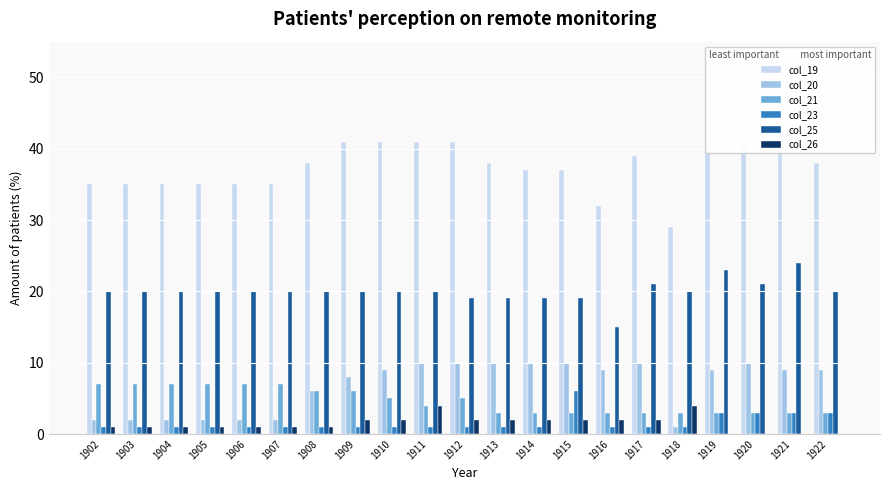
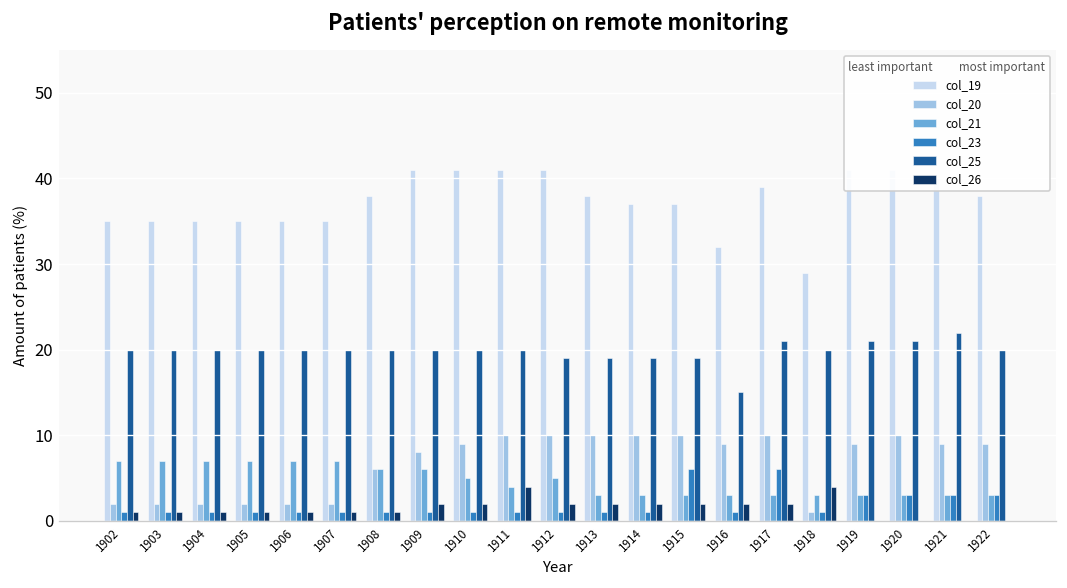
  {
    "col_23": {
      "1902": 1,
      "1903": 1,
      "1904": 1,
      "1905": 1,
      "1906": 1,
      "1907": 1,
      "1908": 1,
      "1909": 1,
      "1910": 1,
      "1911": 1,
      "1912": 1,
      "1913": 1,
      "1914": 1,
      "1915": 6,
      "1916": 1,
-     "1917": 1,
+     "1917": 6,
      "1918": 1,
      "1919": 3,
      "1920": 3,
      "1921": 3,
      "1922": 3
    },
    "col_25": {
      "1902": 20,
      "1903": 20,
      "1904": 20,
      "1905": 20,
      "1906": 20,
      "1907": 20,
      "1908": 20,
      "1909": 20,
      "1910": 20,
      "1911": 20,
      "1912": 19,
      "1913": 19,
      "1914": 19,
      "1915": 19,
      "1916": 15,
      "1917": 21,
      "1918": 20,
-     "1919": 23,
+     "1919": 21,
      "1920": 21,
-     "1921": 24,
+     "1921": 22,
      "1922": 20
    },
    "col_26": {
      "1902": 1,
      "1903": 1,
      "1904": 1,
      "1905": 1,
      "1906": 1,
      "1907": 1,
      "1908": 1,
      "1909": 2,
      "1910": 2,
      "1911": 4,
      "1912": 2,
      "1913": 2,
      "1914": 2,
      "1915": 2,
      "1916": 2,
      "1917": 2,
      "1918": 4,
      "1919": 0,
      "1920": 0,
      "1921": 0,
      "1922": 0
    }
  }
